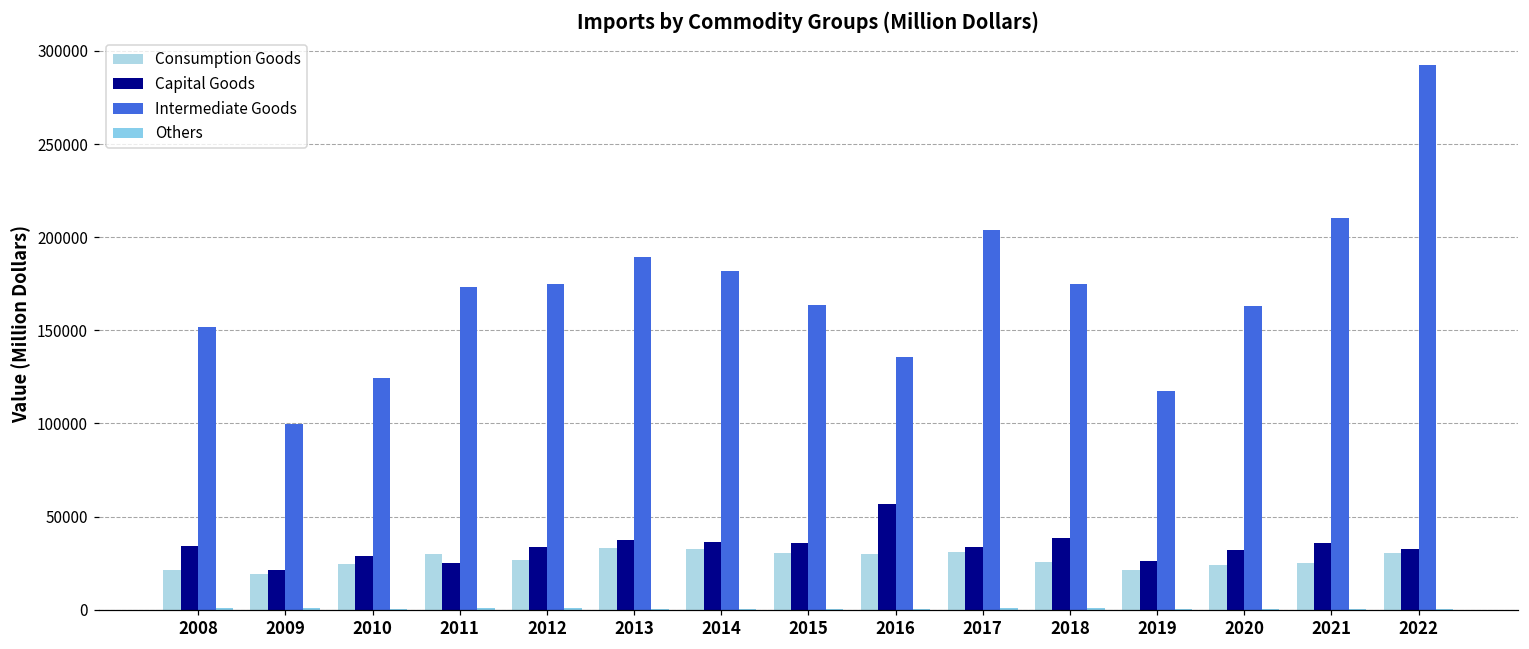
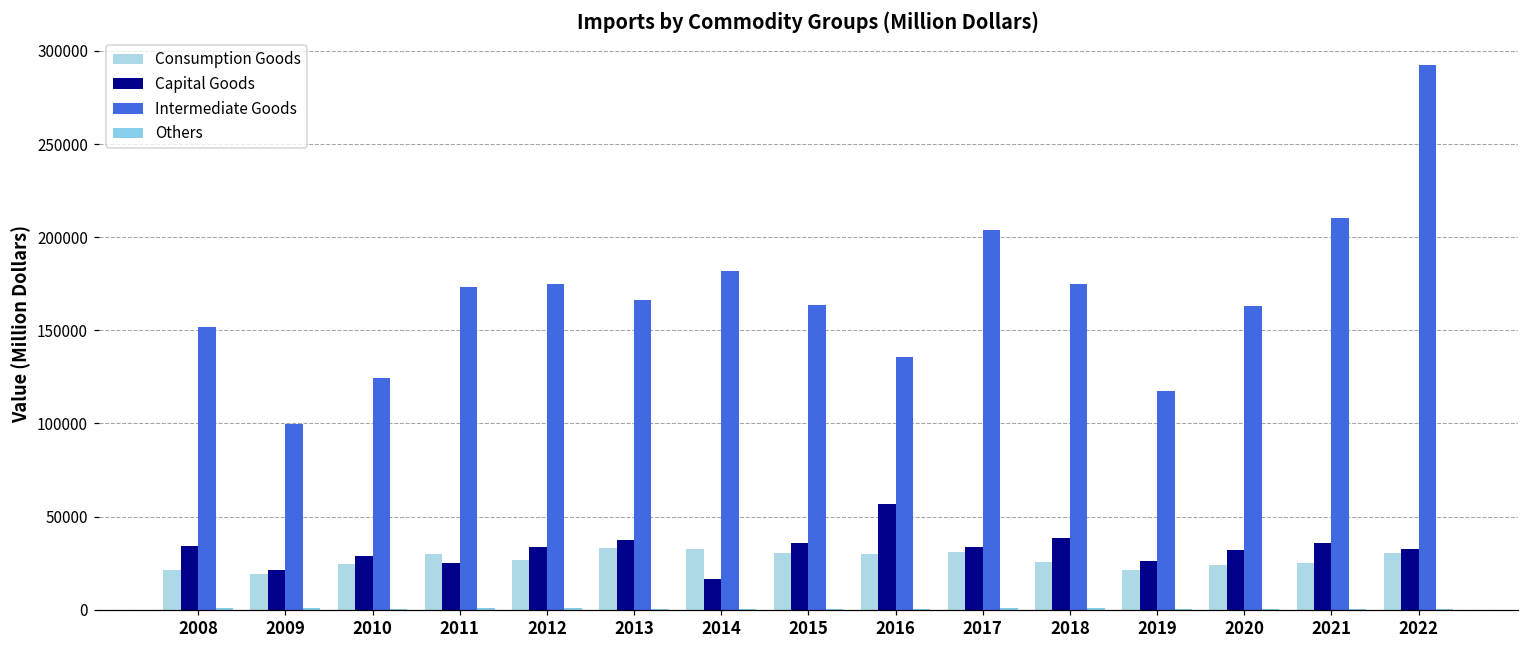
  {
    "Capital Goods": {
      "2008": 34000,
      "2009": 21000,
      "2010": 29000,
      "2011": 25000,
      "2012": 34000,
      "2013": 38000,
-     "2014": 37000,
+     "2014": 17000,
      "2015": 36000,
      "2016": 57000,
      "2017": 33000,
      "2018": 38000,
      "2019": 26000,
      "2020": 32000,
      "2021": 36000,
      "2022": 33000
    },
    "Intermediate Goods": {
      "2008": 152000,
      "2009": 100000,
      "2010": 124000,
      "2011": 173000,
      "2012": 175000,
-     "2013": 189000,
+     "2013": 167000,
      "2014": 182000,
      "2015": 164000,
      "2016": 136000,
      "2017": 204000,
      "2018": 175000,
      "2019": 118000,
      "2020": 163000,
      "2021": 210000,
      "2022": 292000
    }
  }
